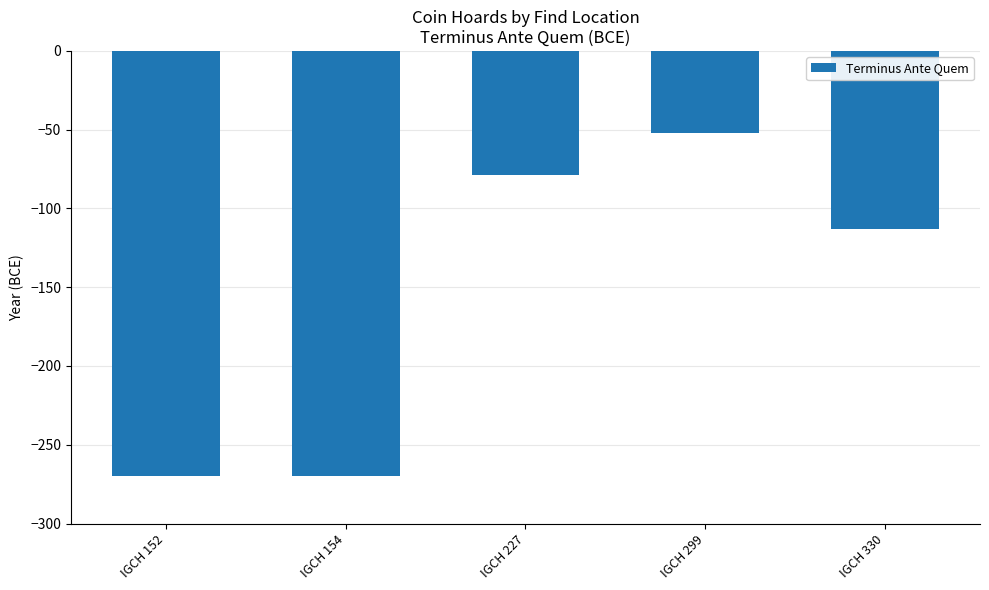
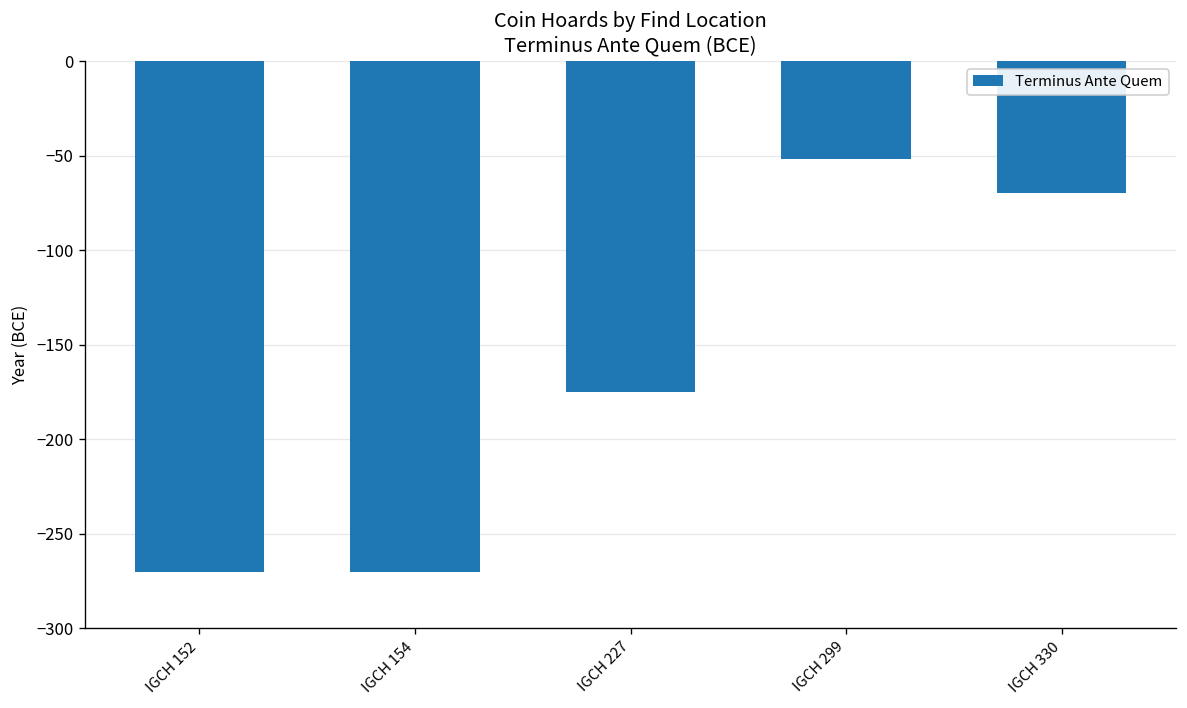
  {
    "IGCH 152": -270,
    "IGCH 154": -270,
-   "IGCH 227": -79,
+   "IGCH 227": -175,
    "IGCH 299": -52,
-   "IGCH 330": -113
+   "IGCH 330": -70
  }
